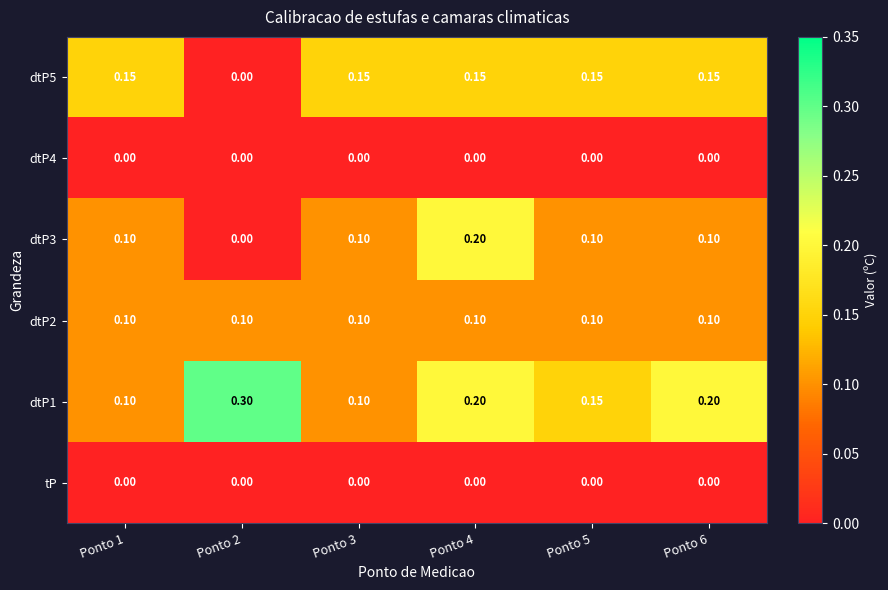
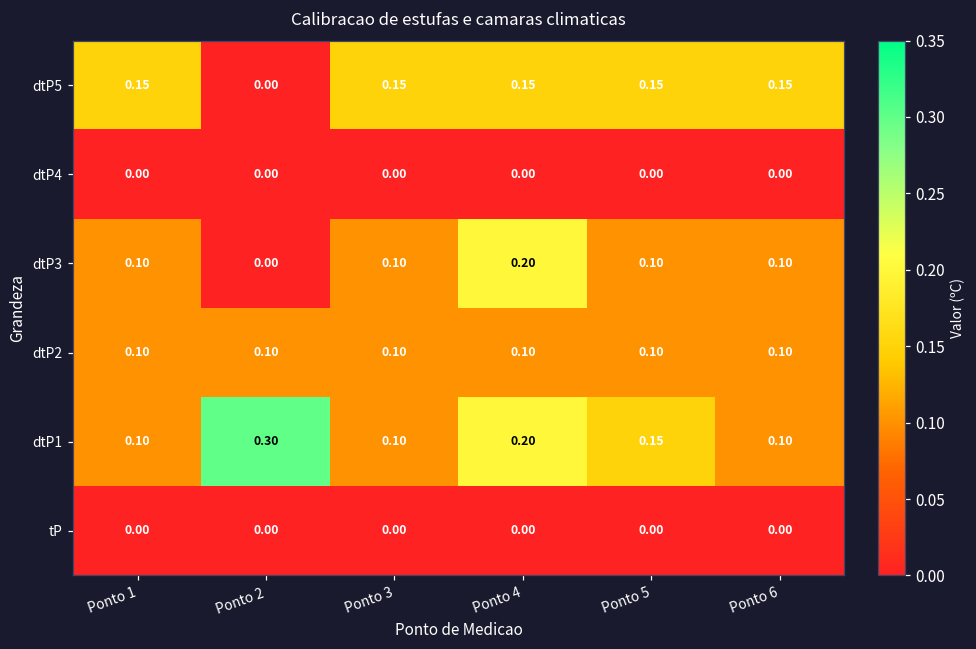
  {
    "dtP5": {
      "Ponto 1": 0.15,
      "Ponto 2": 0.00,
      "Ponto 3": 0.15,
      "Ponto 4": 0.15,
      "Ponto 5": 0.15,
      "Ponto 6": 0.15
    },
    "dtP4": {
      "Ponto 1": 0.00,
      "Ponto 2": 0.00,
      "Ponto 3": 0.00,
      "Ponto 4": 0.00,
      "Ponto 5": 0.00,
      "Ponto 6": 0.00
    },
    "dtP3": {
      "Ponto 1": 0.10,
      "Ponto 2": 0.00,
      "Ponto 3": 0.10,
      "Ponto 4": 0.20,
      "Ponto 5": 0.10,
      "Ponto 6": 0.10
    },
    "dtP2": {
      "Ponto 1": 0.10,
      "Ponto 2": 0.10,
      "Ponto 3": 0.10,
      "Ponto 4": 0.10,
      "Ponto 5": 0.10,
      "Ponto 6": 0.10
    },
    "dtP1": {
      "Ponto 1": 0.10,
      "Ponto 2": 0.30,
      "Ponto 3": 0.10,
      "Ponto 4": 0.20,
      "Ponto 5": 0.15,
-     "Ponto 6": 0.20
+     "Ponto 6": 0.10
    },
    "tP": {
      "Ponto 1": 0.00,
      "Ponto 2": 0.00,
      "Ponto 3": 0.00,
      "Ponto 4": 0.00,
      "Ponto 5": 0.00,
      "Ponto 6": 0.00
    }
  }
